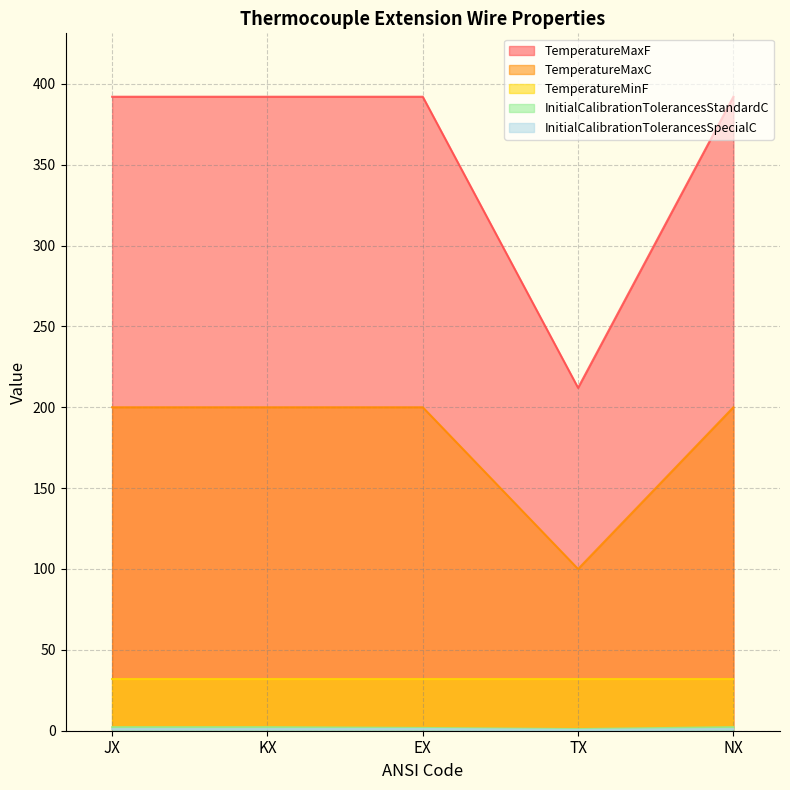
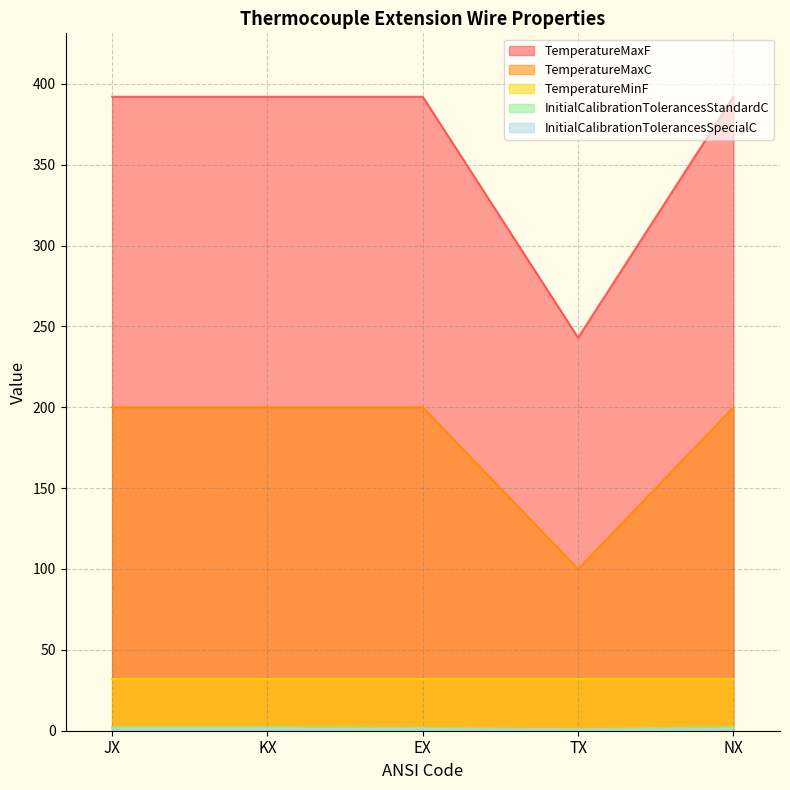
  {
    "TemperatureMaxF": {
      "JX": 392,
      "KX": 392,
      "EX": 392,
-     "TX": 212
+     "TX": 243
    },
    "TemperatureMaxC": {
      "JX": 200,
      "KX": 200,
      "EX": 200,
      "TX": 100,
      "NX": 200
    },
    "TemperatureMinF": {
      "JX": 32,
      "KX": 32,
      "EX": 32,
      "TX": 32,
      "NX": 32
    }
  }
